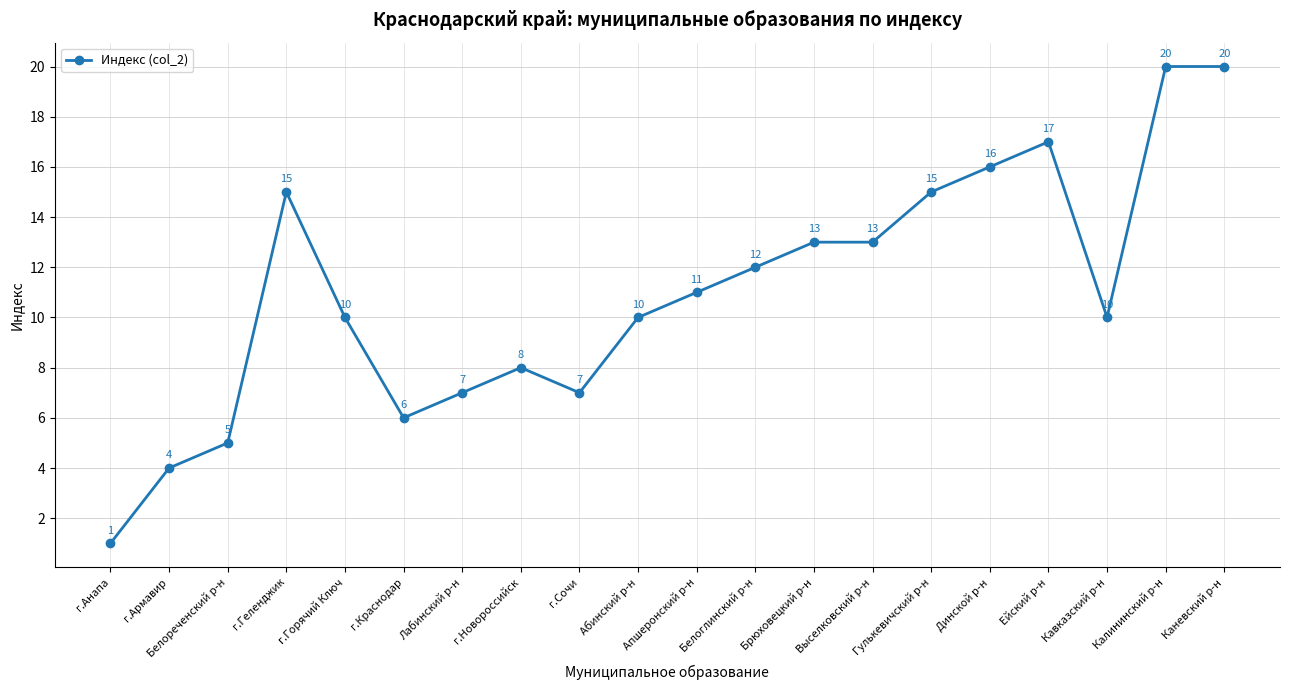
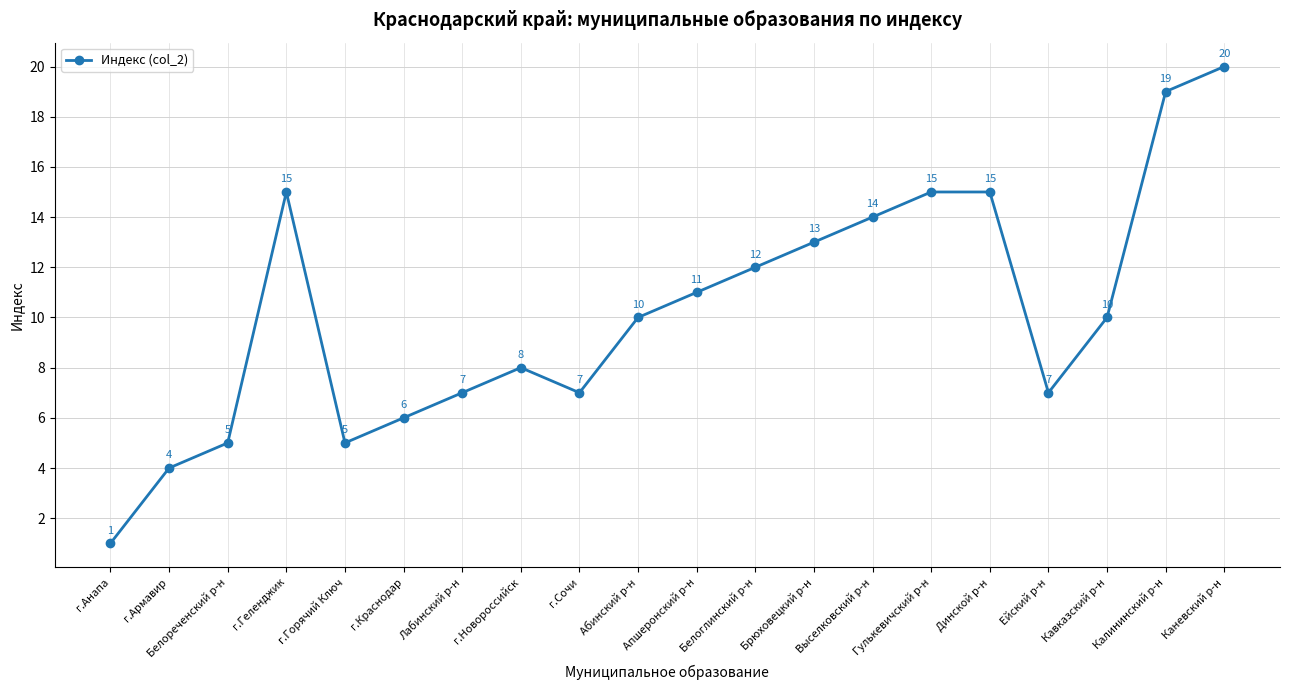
  {
    "г.Анапа": 1,
    "г.Армавир": 4,
    "Белореченский р-н": 5,
    "г.Геленджик": 15,
-   "г.Горячий Ключ": 10,
+   "г.Горячий Ключ": 5,
    "г.Краснодар": 6,
    "Лабинский р-н": 7,
    "г.Новороссийск": 8,
    "г.Сочи": 7,
    "Абинский р-н": 10,
    "Апшеронский р-н": 11,
    "Белоглинский р-н": 12,
    "Брюховецкий р-н": 13,
-   "Выселковский р-н": 13,
+   "Выселковский р-н": 14,
    "Гулькевичский р-н": 15,
-   "Динской р-н": 16,
-   "Ейский р-н": 17,
+   "Динской р-н": 15,
+   "Ейский р-н": 7,
    "Кавказский р-н": 10,
-   "Калининский р-н": 20,
+   "Калининский р-н": 19,
    "Каневский р-н": 20
  }
